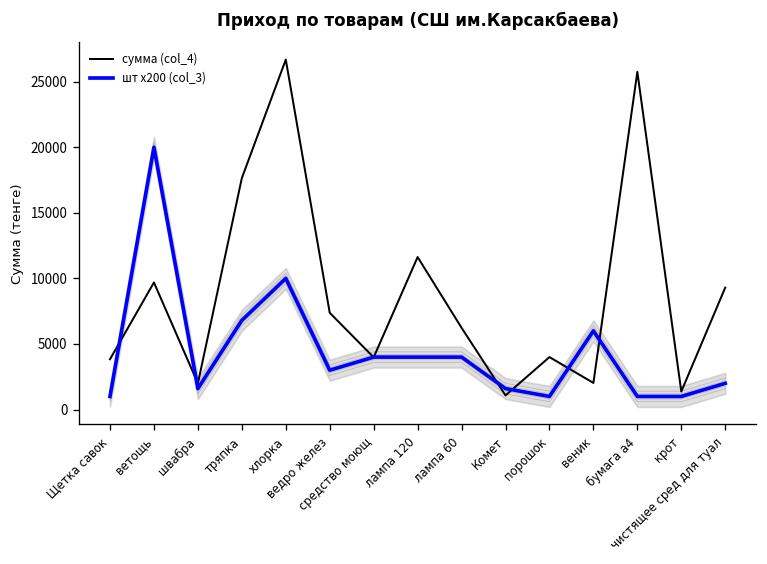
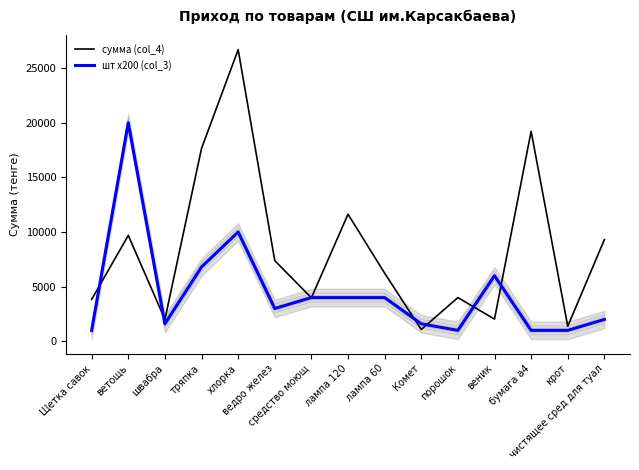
  {
    "сумма (col_4)": {
      "Щетка савок": 3800,
      "ветощь": 9700,
      "тряпка": 17600,
      "хлорка": 26700,
      "ведро желез": 7400,
      "лампа 120": 11600,
      "лампа 60": 6200,
      "порошок": 4000,
      "веник": 2000,
-     "бумага а4": 25800,
+     "бумага а4": 19200,
      "чистящее сред для туал": 9300
    }
  }
